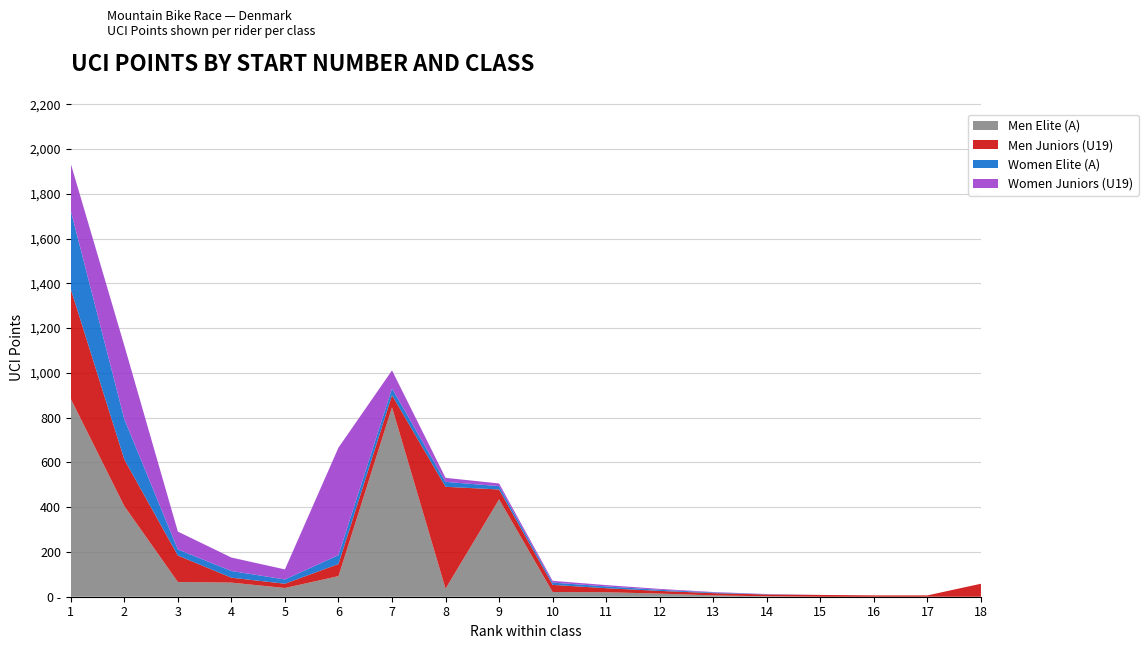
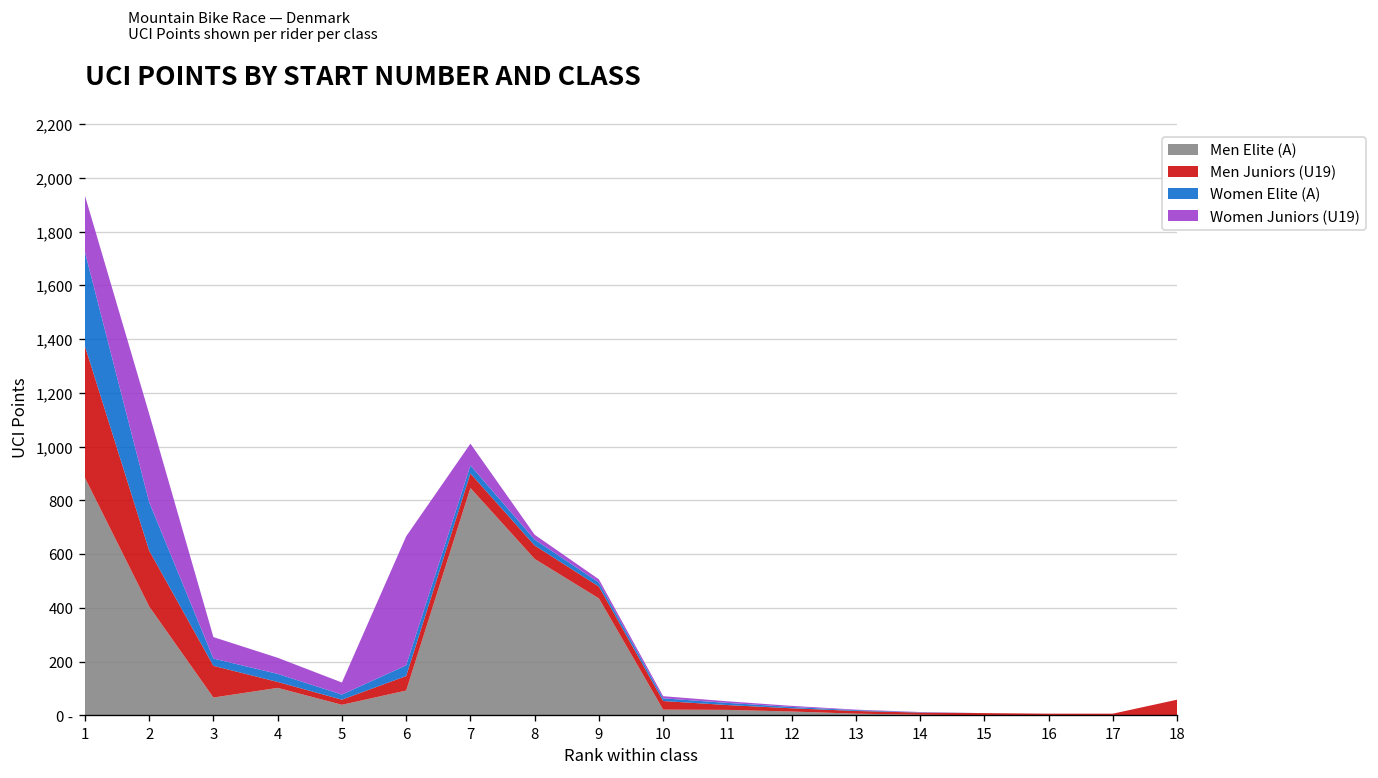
  {
    "Men Elite (A)": {
      "1": 880,
      "2": 410,
      "3": 70,
-     "4": 60,
+     "4": 100,
      "5": 40,
      "6": 90,
      "7": 850,
-     "8": 40,
+     "8": 580,
      "9": 440,
      "10": 20,
      "11": 20,
      "12": 10,
      "18": 0
    },
    "Men Juniors (U19)": {
      "1": 490,
      "2": 210,
      "3": 120,
      "4": 20,
      "5": 20,
      "6": 50,
      "7": 50,
-     "8": 460,
+     "8": 50,
      "9": 40
    },
    "Women Elite (A)": {
      "1": 350,
      "2": 180,
      "3": 30,
      "4": 30,
      "5": 20,
      "6": 40,
      "7": 30,
      "8": 20,
      "9": 20
    },
    "Women Juniors (U19)": {
      "1": 210,
      "2": 330,
      "3": 80,
      "4": 60,
      "5": 50,
      "6": 480,
      "7": 80,
      "8": 20,
      "9": 10
    }
  }
